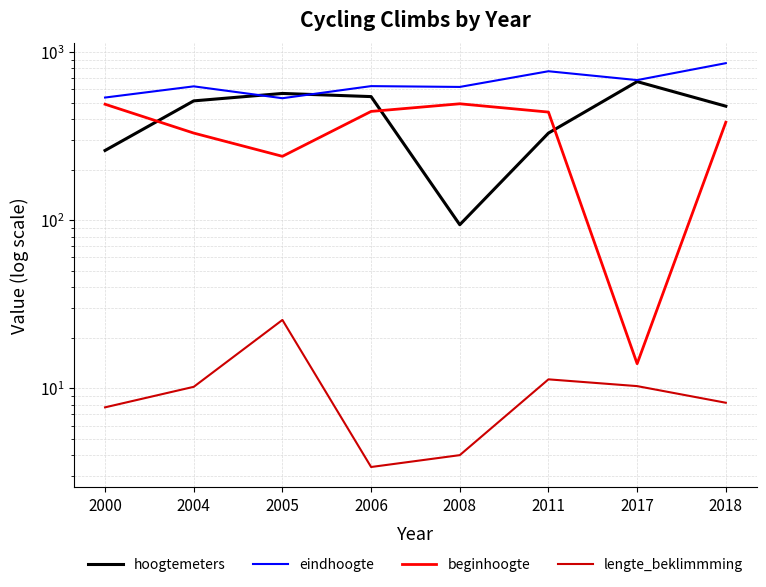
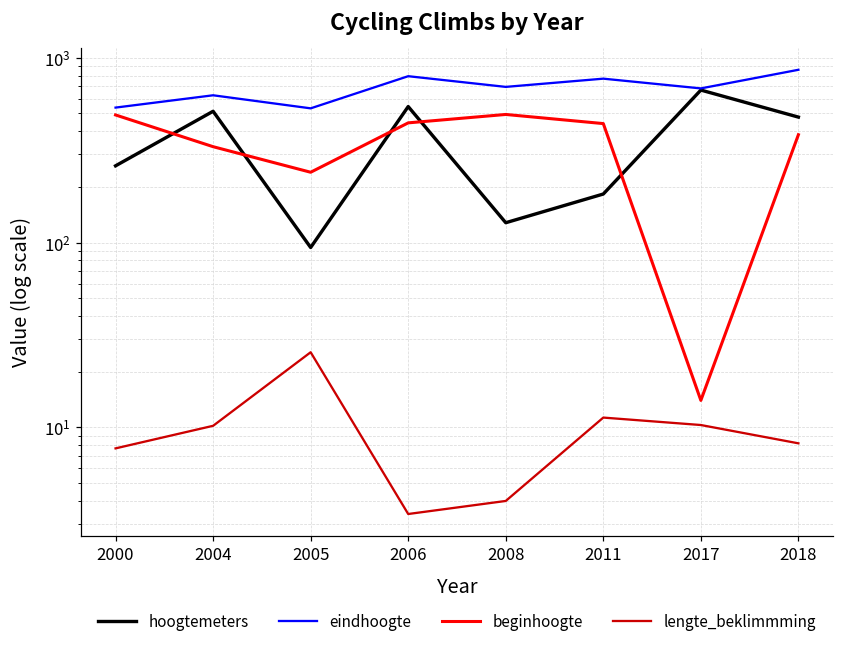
  {
    "hoogtemeters": {
      "2000": 260,
      "2004": 510,
-     "2005": 570,
+     "2005": 90,
      "2006": 540,
-     "2008": 90,
-     "2011": 330,
+     "2008": 130,
+     "2011": 180,
      "2018": 480
    },
    "eindhoogte": {
      "2000": 540,
      "2004": 630,
      "2005": 530,
-     "2006": 630,
-     "2008": 620,
+     "2006": 800,
+     "2008": 700,
      "2011": 800,
      "2018": 900
    }
  }
